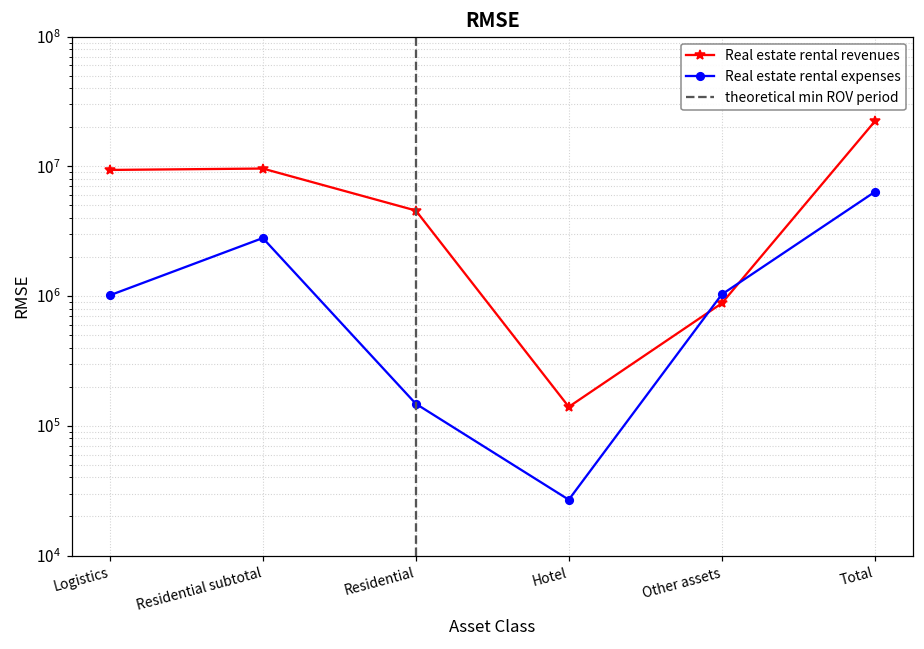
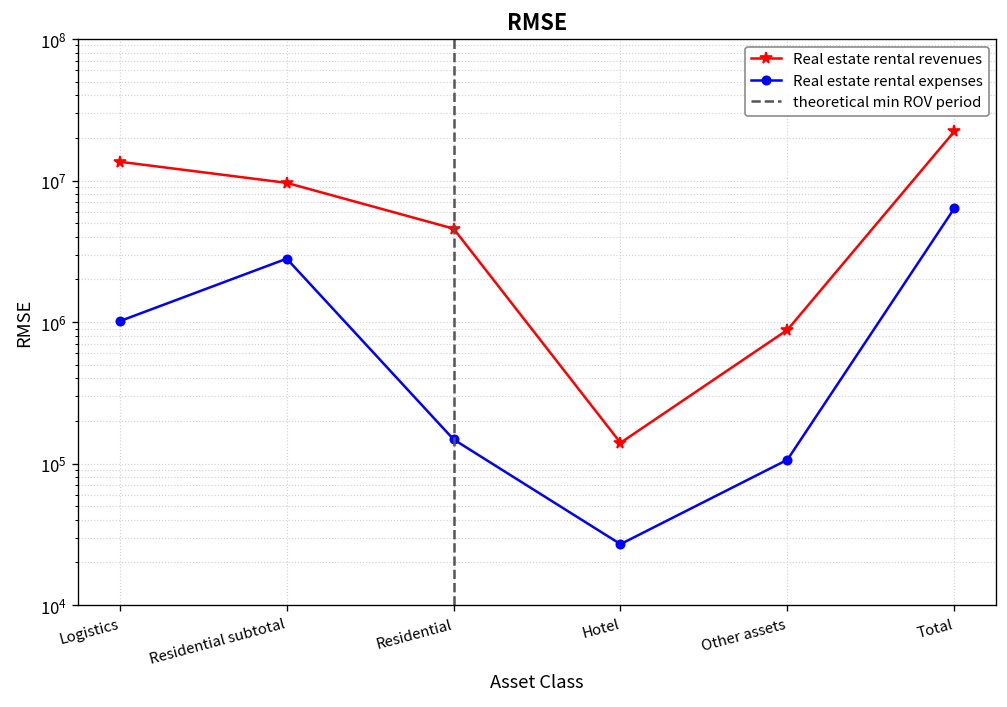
  {
    "Real estate rental revenues": {
-     "Logistics": 9000000,
+     "Logistics": 14000000,
      "Residential subtotal": 10000000,
      "Residential": 4600000,
      "Hotel": 140000,
      "Other assets": 900000,
      "Total": 22000000
    },
    "Real estate rental expenses": {
      "Logistics": 1000000,
      "Residential subtotal": 2800000,
      "Residential": 150000,
      "Hotel": 27000,
-     "Other assets": 1000000,
+     "Other assets": 110000,
      "Total": 6000000
    }
  }
